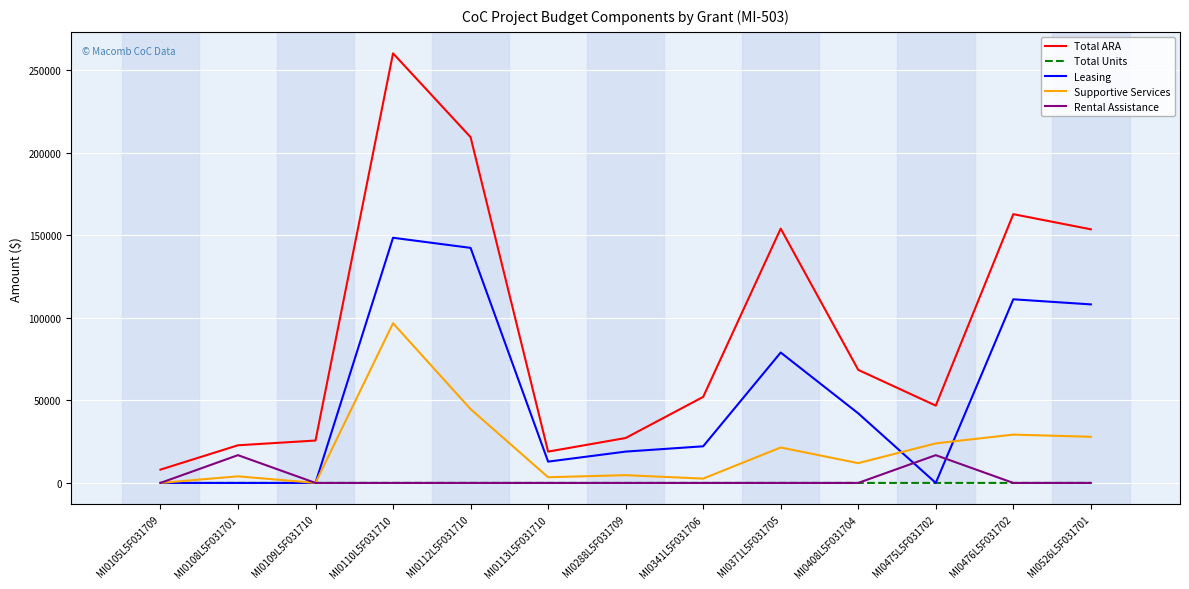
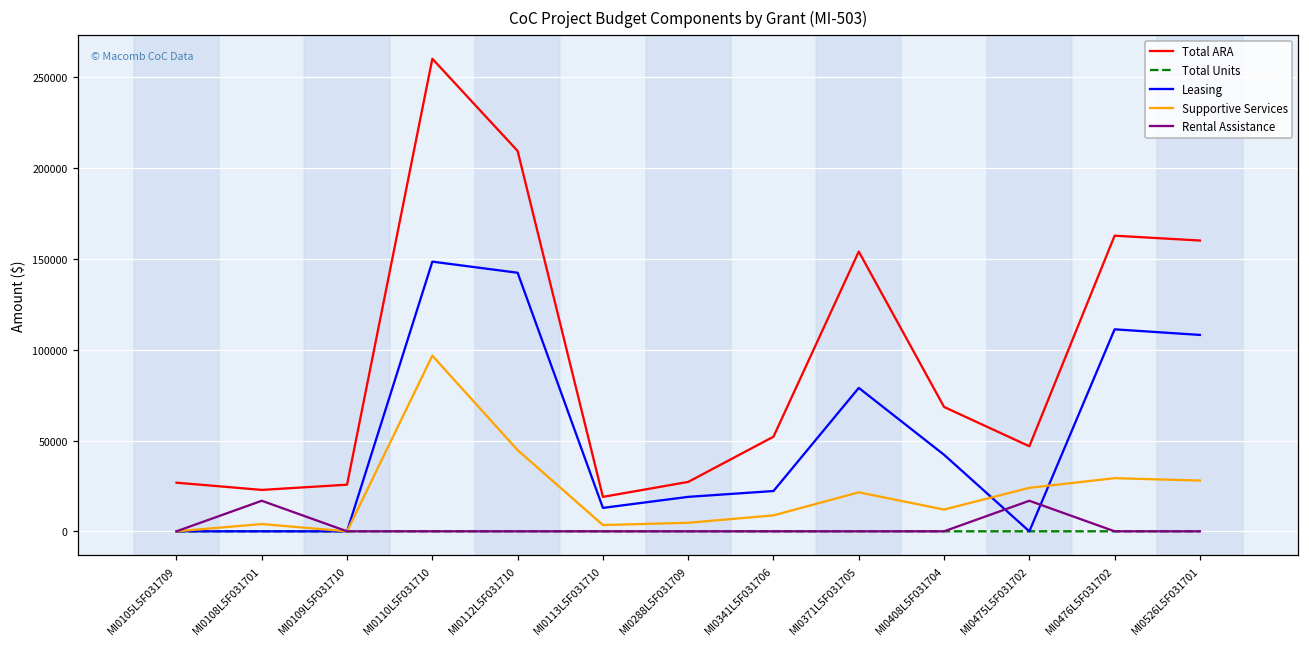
  {
    "Total ARA": {
-     "MI0105L5F031709": 8000,
+     "MI0105L5F031709": 27000,
      "MI0108L5F031701": 23000,
      "MI0109L5F031710": 26000,
      "MI0110L5F031710": 260000,
      "MI0112L5F031710": 210000,
      "MI0113L5F031710": 19000,
      "MI0288L5F031709": 27000,
      "MI0341L5F031706": 52000,
      "MI0371L5F031705": 154000,
      "MI0408L5F031704": 68000,
      "MI0475L5F031702": 47000,
      "MI0476L5F031702": 163000,
-     "MI0526L5F031701": 154000
+     "MI0526L5F031701": 160000
    },
    "Leasing": {
      "MI0110L5F031710": 149000,
      "MI0112L5F031710": 142000,
      "MI0113L5F031710": 13000,
      "MI0288L5F031709": 19000,
      "MI0341L5F031706": 22000,
      "MI0371L5F031705": 79000,
      "MI0408L5F031704": 42000,
      "MI0476L5F031702": 111000,
      "MI0526L5F031701": 108000
    },
    "Supportive Services": {
      "MI0108L5F031701": 4000,
      "MI0110L5F031710": 97000,
      "MI0112L5F031710": 45000,
      "MI0113L5F031710": 3000,
      "MI0288L5F031709": 5000,
-     "MI0341L5F031706": 3000,
+     "MI0341L5F031706": 9000,
      "MI0371L5F031705": 21000,
      "MI0408L5F031704": 12000,
      "MI0475L5F031702": 24000,
      "MI0476L5F031702": 29000,
      "MI0526L5F031701": 28000
    },
    "Rental Assistance": {
      "MI0108L5F031701": 17000,
      "MI0475L5F031702": 17000
    }
  }
